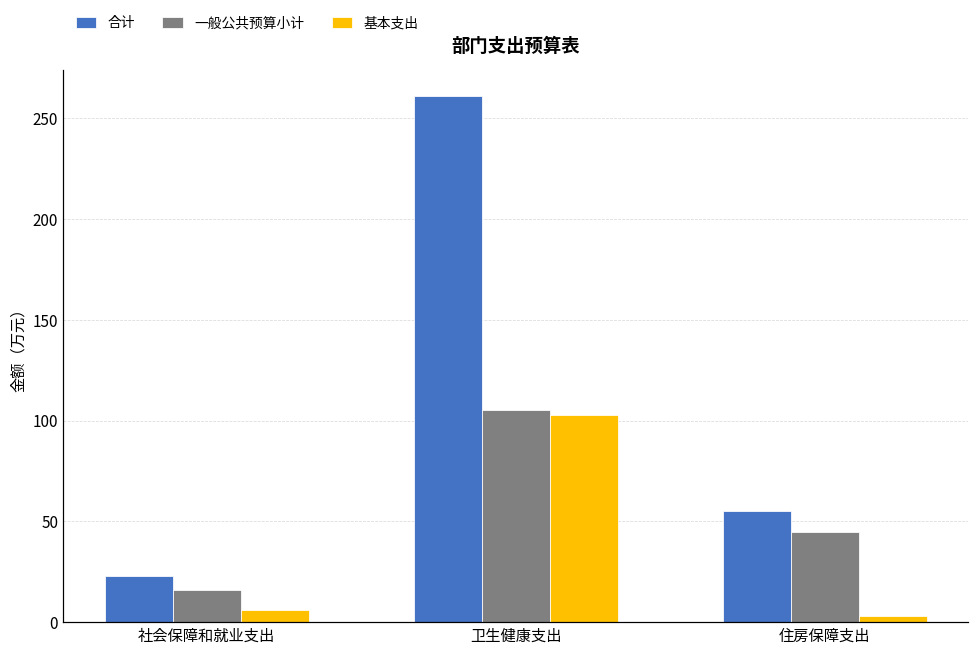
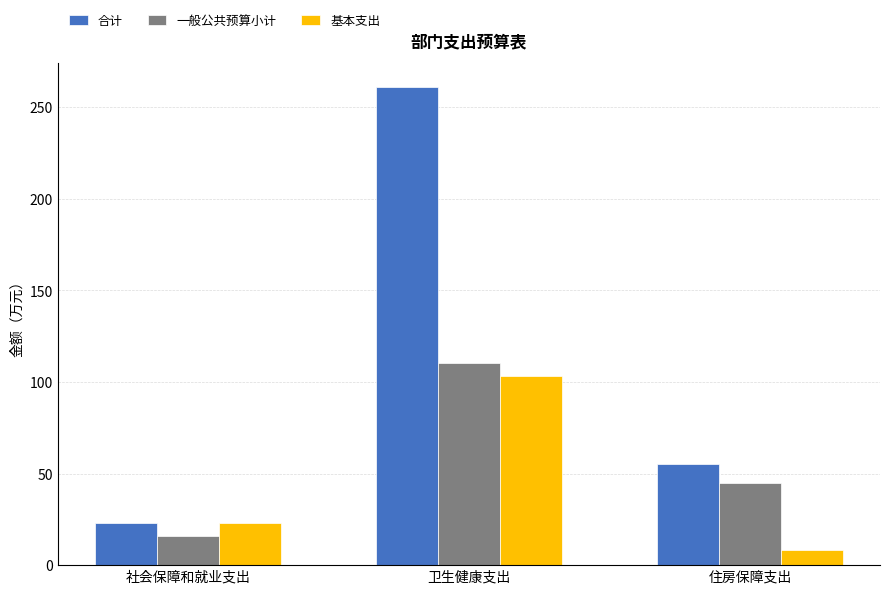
  {
    "合计": {
      "社会保障和就业支出": 23,
      "卫生健康支出": 261,
      "住房保障支出": 55
    },
    "一般公共预算小计": {
      "社会保障和就业支出": 16,
-     "卫生健康支出": 105,
+     "卫生健康支出": 110,
      "住房保障支出": 45
    },
    "基本支出": {
-     "社会保障和就业支出": 6,
+     "社会保障和就业支出": 23,
      "卫生健康支出": 103,
-     "住房保障支出": 3
+     "住房保障支出": 8
    }
  }
